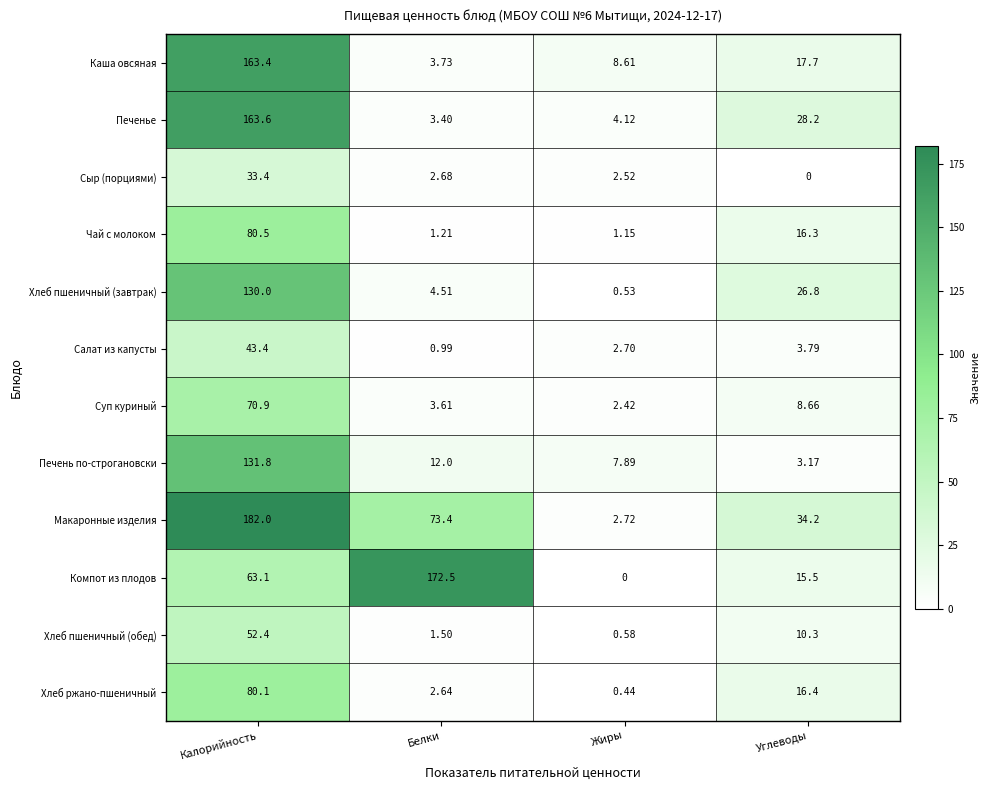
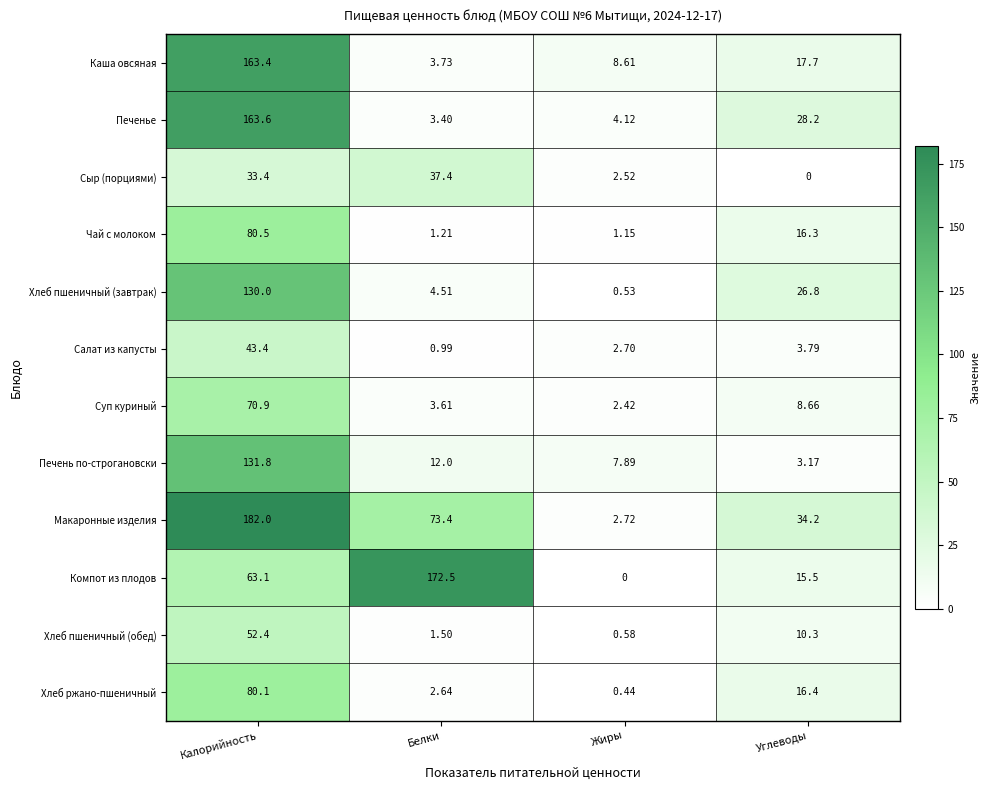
  {
    "Каша овсяная": {
      "Калорийность": 163.4,
      "Белки": 3.73,
      "Жиры": 8.61,
      "Углеводы": 17.7
    },
    "Печенье": {
      "Калорийность": 163.6,
      "Белки": 3.40,
      "Жиры": 4.12,
      "Углеводы": 28.2
    },
    "Сыр (порциями)": {
      "Калорийность": 33.4,
-     "Белки": 2.68,
+     "Белки": 37.4,
      "Жиры": 2.52,
      "Углеводы": 0
    },
    "Чай с молоком": {
      "Калорийность": 80.5,
      "Белки": 1.21,
      "Жиры": 1.15,
      "Углеводы": 16.3
    },
    "Хлеб пшеничный (завтрак)": {
      "Калорийность": 130.0,
      "Белки": 4.51,
      "Жиры": 0.53,
      "Углеводы": 26.8
    },
    "Салат из капусты": {
      "Калорийность": 43.4,
      "Белки": 0.99,
      "Жиры": 2.70,
      "Углеводы": 3.79
    },
    "Суп куриный": {
      "Калорийность": 70.9,
      "Белки": 3.61,
      "Жиры": 2.42,
      "Углеводы": 8.66
    },
    "Печень по-строгановски": {
      "Калорийность": 131.8,
      "Белки": 12.0,
      "Жиры": 7.89,
      "Углеводы": 3.17
    },
    "Макаронные изделия": {
      "Калорийность": 182.0,
      "Белки": 73.4,
      "Жиры": 2.72,
      "Углеводы": 34.2
    },
    "Компот из плодов": {
      "Калорийность": 63.1,
      "Белки": 172.5,
      "Жиры": 0,
      "Углеводы": 15.5
    },
    "Хлеб пшеничный (обед)": {
      "Калорийность": 52.4,
      "Белки": 1.50,
      "Жиры": 0.58,
      "Углеводы": 10.3
    },
    "Хлеб ржано-пшеничный": {
      "Калорийность": 80.1,
      "Белки": 2.64,
      "Жиры": 0.44,
      "Углеводы": 16.4
    }
  }
